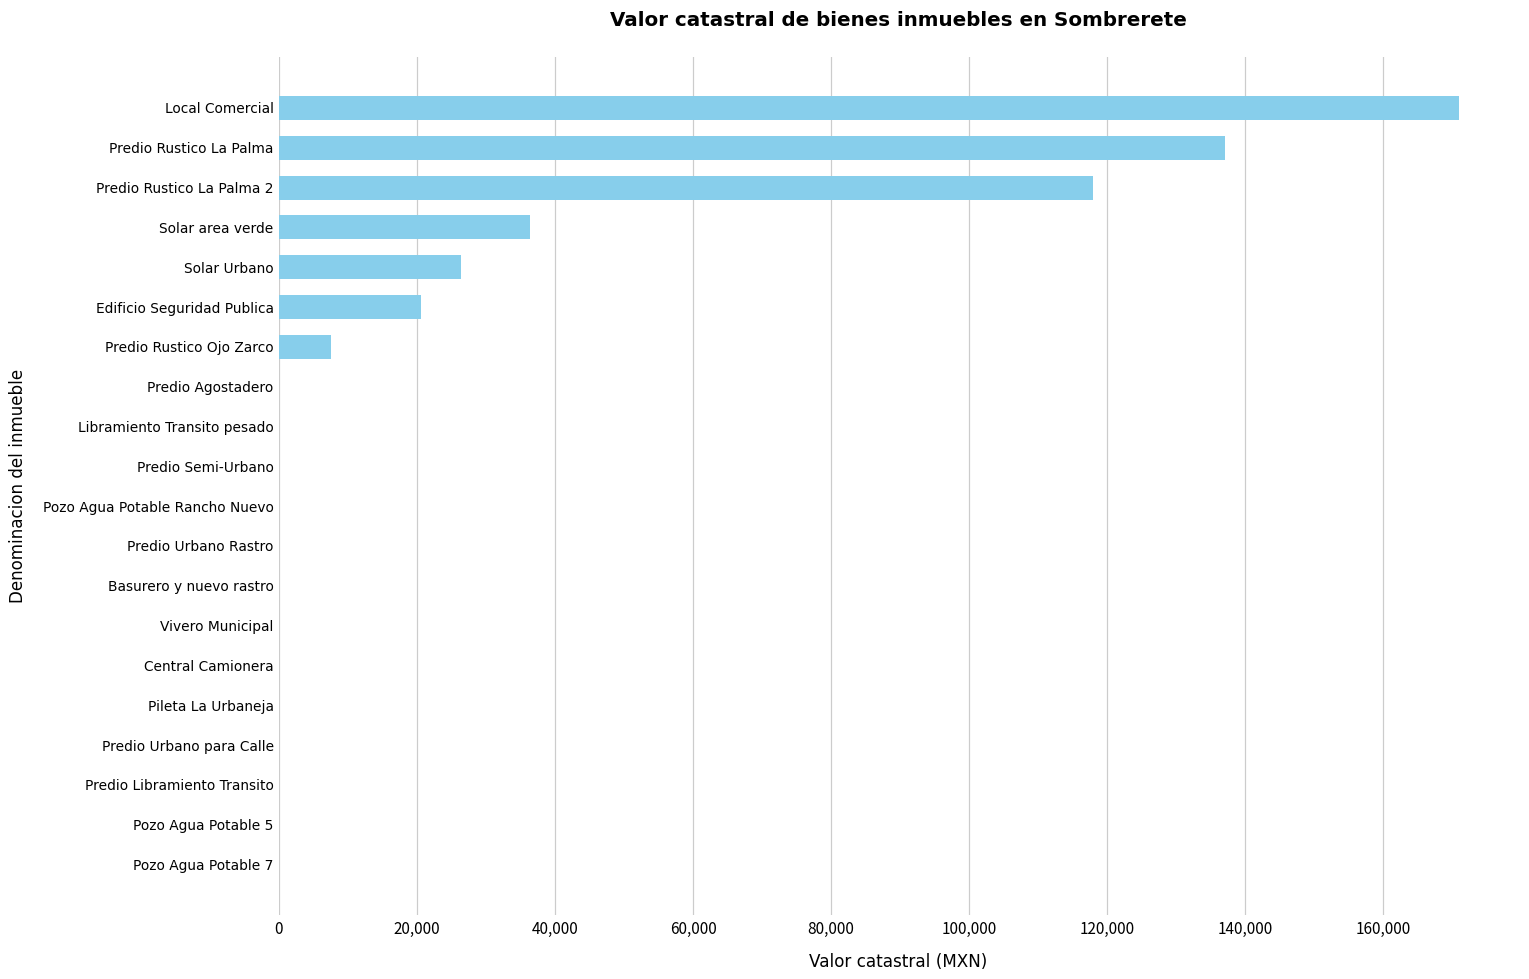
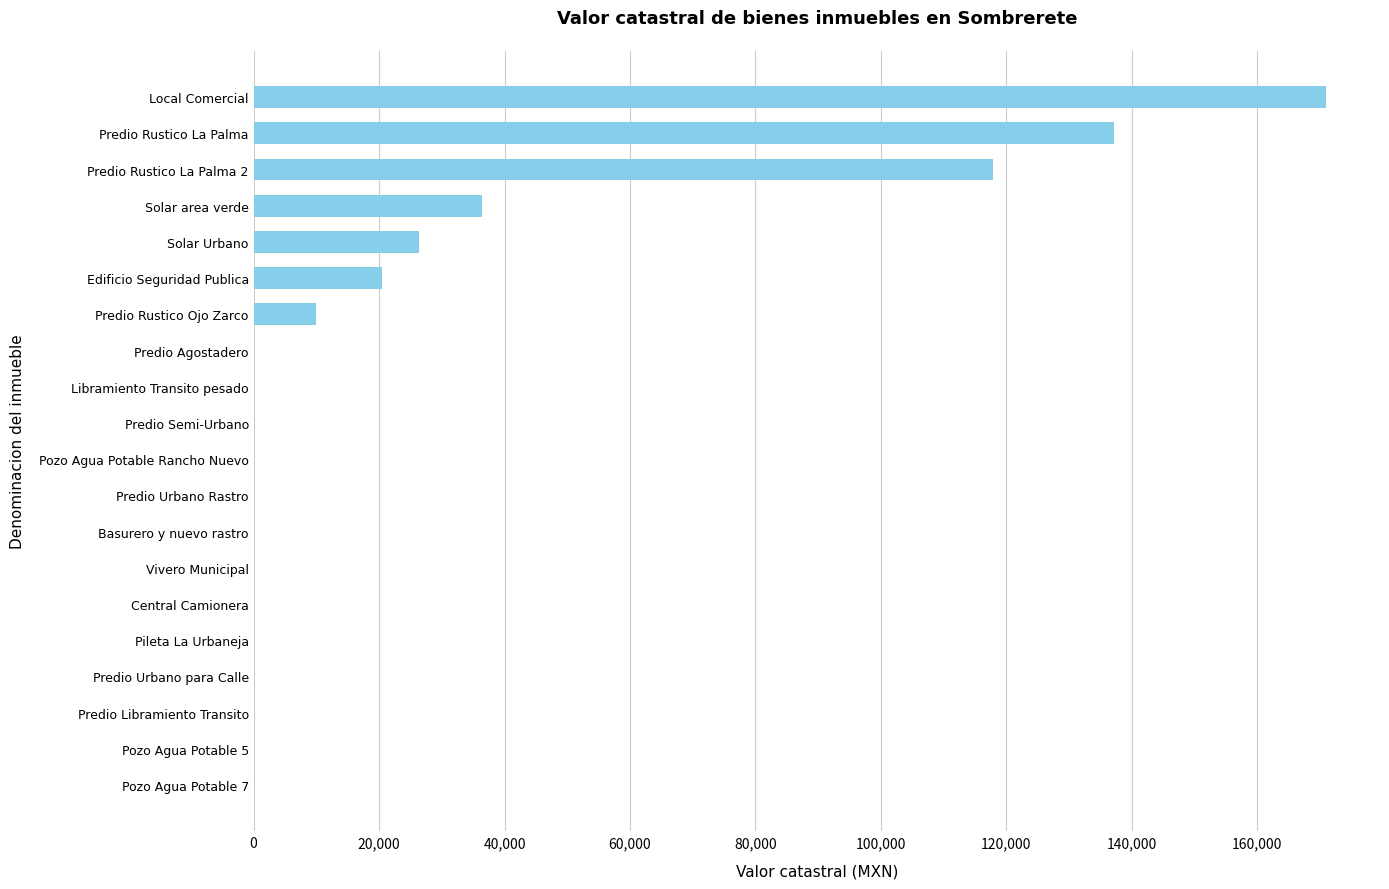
  {
    "Local Comercial": "171,000",
    "Predio Rustico La Palma": "137,000",
    "Predio Rustico La Palma 2": "118,000",
    "Solar area verde": "36,000",
    "Solar Urbano": "26,000",
    "Edificio Seguridad Publica": "21,000",
-   "Predio Rustico Ojo Zarco": "8,000",
+   "Predio Rustico Ojo Zarco": "10,000",
    "Predio Agostadero": "0",
    "Libramiento Transito pesado": "0",
    "Predio Semi-Urbano": "0",
    "Pozo Agua Potable Rancho Nuevo": "0",
    "Predio Urbano Rastro": "0",
    "Basurero y nuevo rastro": "0",
    "Vivero Municipal": "0",
    "Central Camionera": "0",
    "Pileta La Urbaneja": "0",
    "Predio Urbano para Calle": "0",
    "Predio Libramiento Transito": "0",
    "Pozo Agua Potable 5": "0",
    "Pozo Agua Potable 7": "0"
  }
